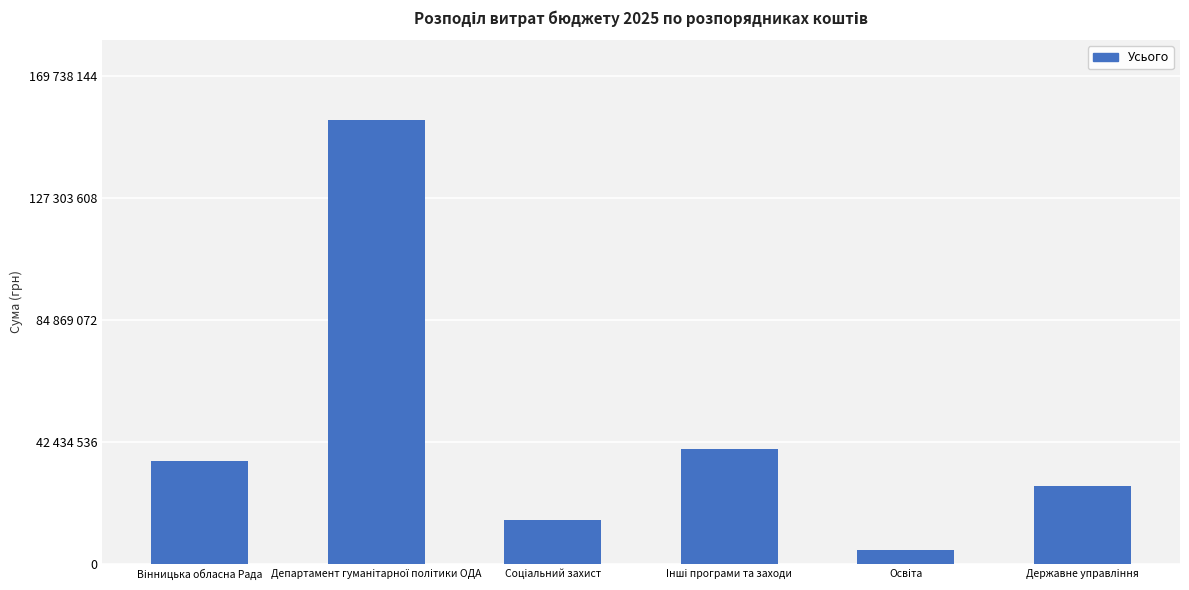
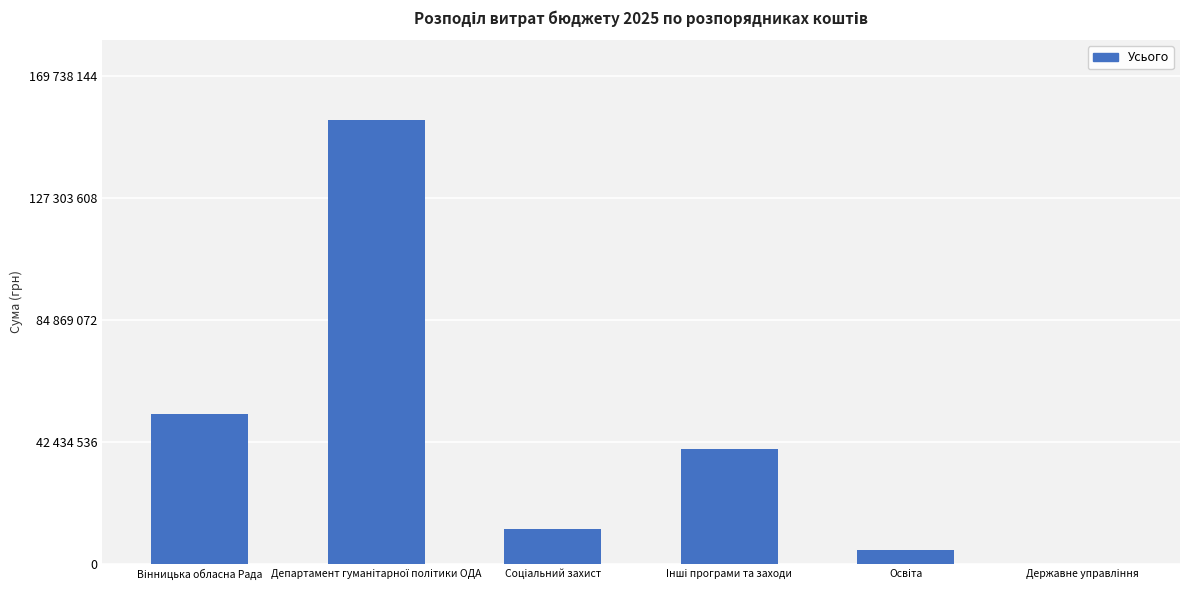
  {
-   "Вінницька обласна Рада": 36000000,
+   "Вінницька обласна Рада": 52000000,
    "Департамент гуманітарної політики ОДА": 154000000,
-   "Соціальний захист": 15000000,
+   "Соціальний захист": 12000000,
    "Інші програми та заходи": 40000000,
    "Освіта": 5000000,
-   "Державне управління": 27000000
+   "Державне управління": 0
  }
